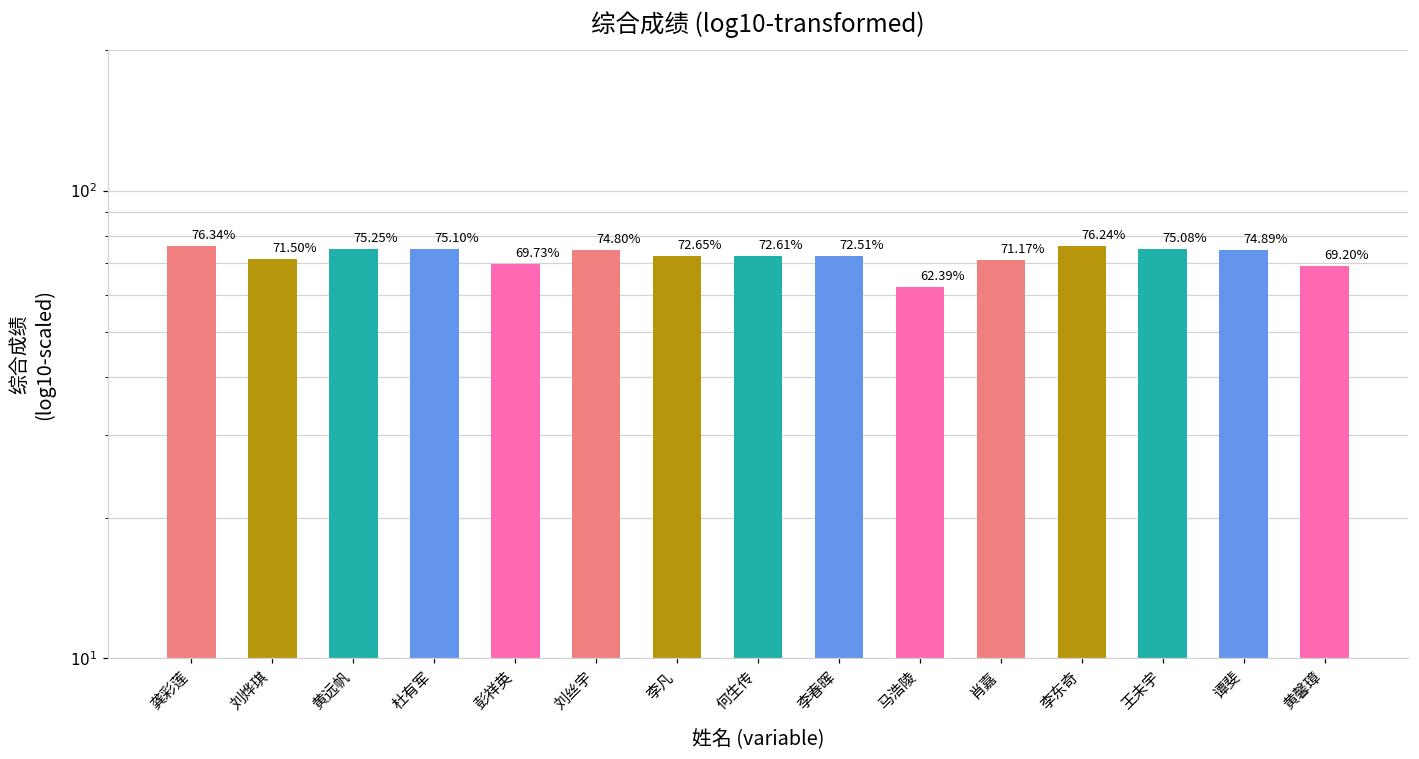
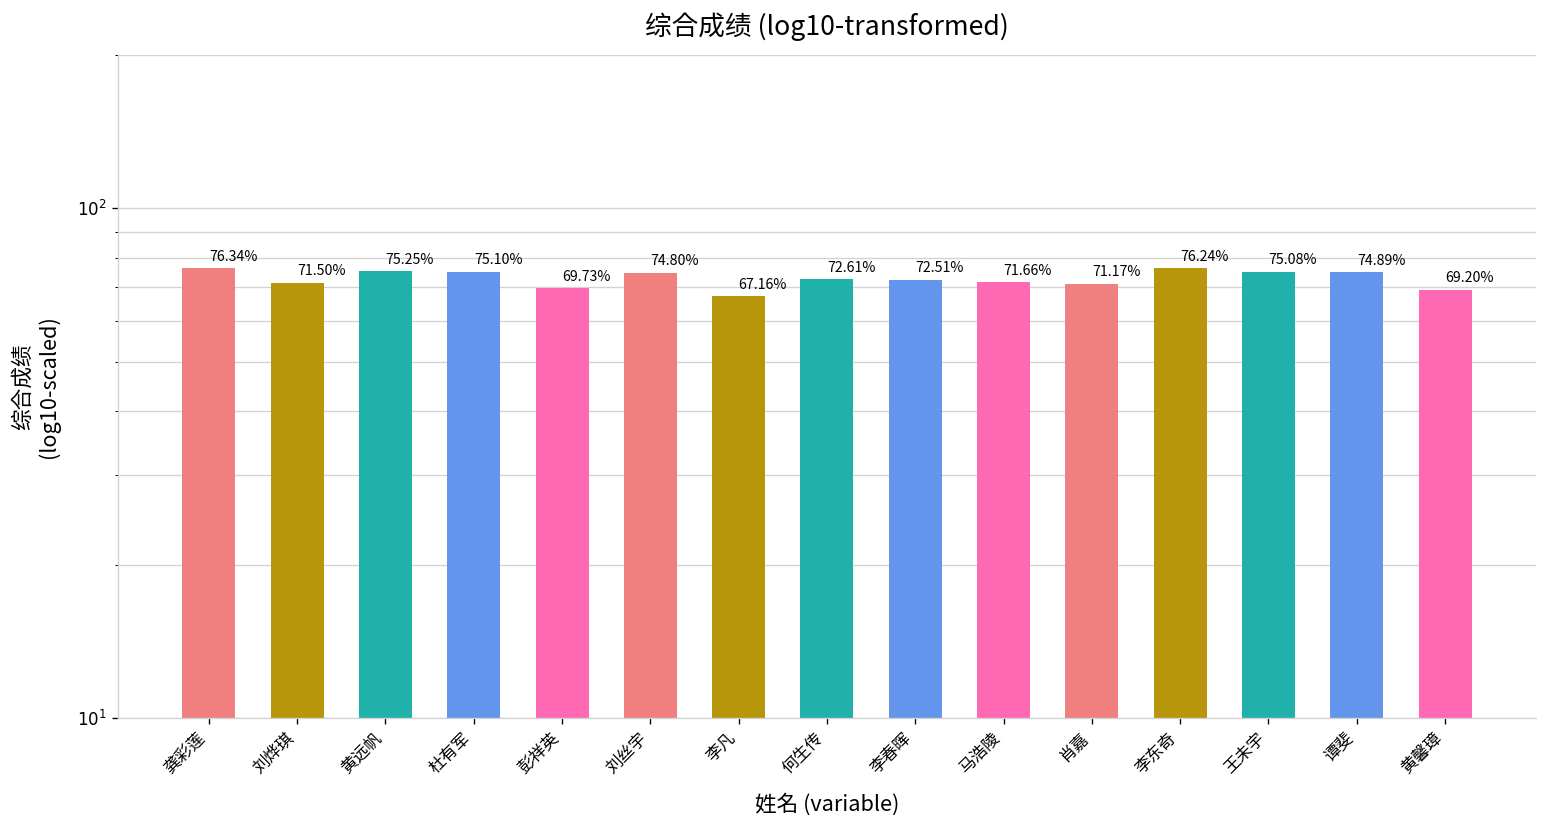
  {
    "龚彩莲": "76.34%",
    "刘烨琪": "71.50%",
    "黄远帆": "75.25%",
    "杜有军": "75.10%",
    "彭祥英": "69.73%",
    "刘丝宇": "74.80%",
-   "李凡": "72.65%",
+   "李凡": "67.16%",
    "何生传": "72.61%",
    "李春晖": "72.51%",
-   "马浩陵": "62.39%",
+   "马浩陵": "71.66%",
    "肖嘉": "71.17%",
    "李东奇": "76.24%",
    "王未宇": "75.08%",
    "谭斐": "74.89%",
    "黄馨璋": "69.20%"
  }
